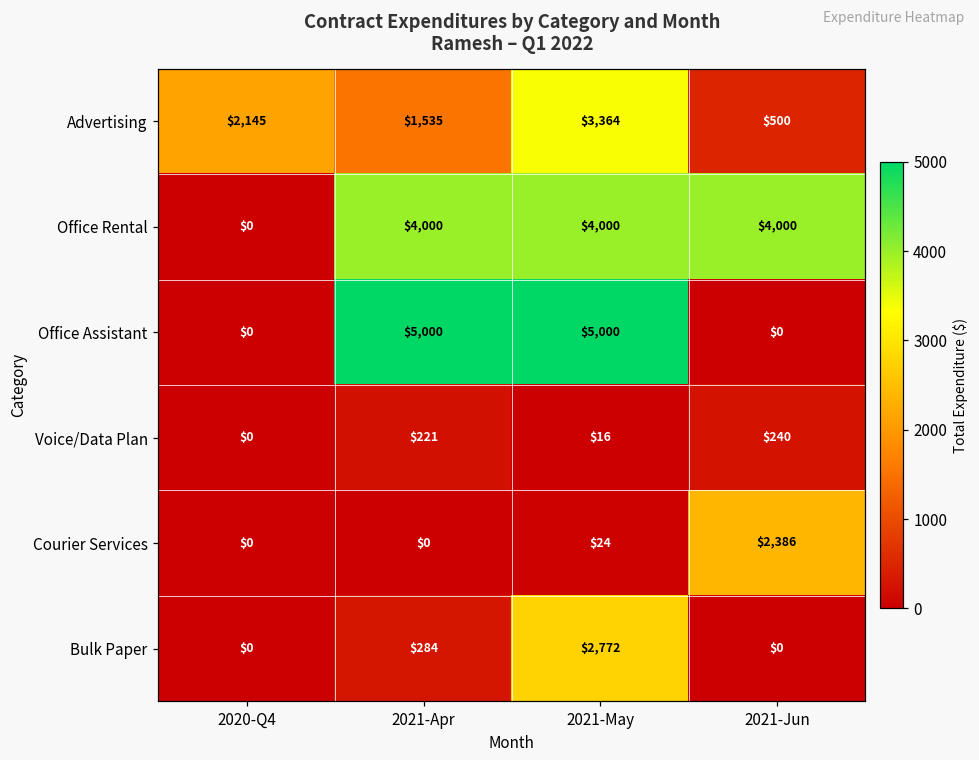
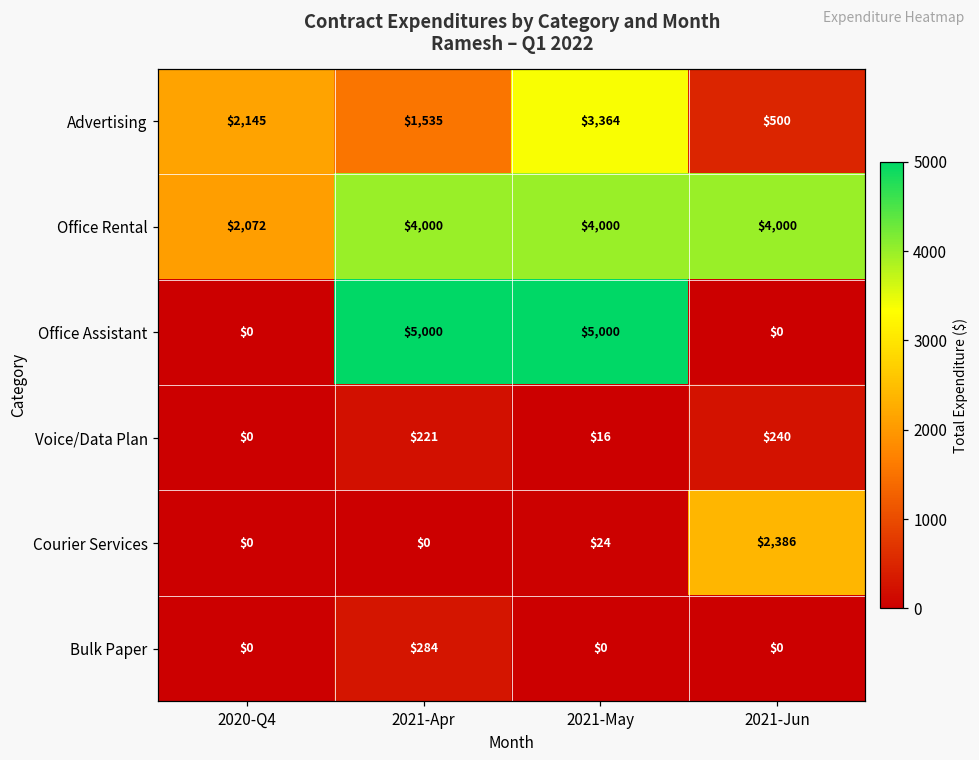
  {
    "Advertising": {
      "2020-Q4": "$2,145",
      "2021-Apr": "$1,535",
      "2021-May": "$3,364",
      "2021-Jun": "$500"
    },
    "Office Rental": {
-     "2020-Q4": "$0",
+     "2020-Q4": "$2,072",
      "2021-Apr": "$4,000",
      "2021-May": "$4,000",
      "2021-Jun": "$4,000"
    },
    "Office Assistant": {
      "2020-Q4": "$0",
      "2021-Apr": "$5,000",
      "2021-May": "$5,000",
      "2021-Jun": "$0"
    },
    "Voice/Data Plan": {
      "2020-Q4": "$0",
      "2021-Apr": "$221",
      "2021-May": "$16",
      "2021-Jun": "$240"
    },
    "Courier Services": {
      "2020-Q4": "$0",
      "2021-Apr": "$0",
      "2021-May": "$24",
      "2021-Jun": "$2,386"
    },
    "Bulk Paper": {
      "2020-Q4": "$0",
      "2021-Apr": "$284",
-     "2021-May": "$2,772",
+     "2021-May": "$0",
      "2021-Jun": "$0"
    }
  }
